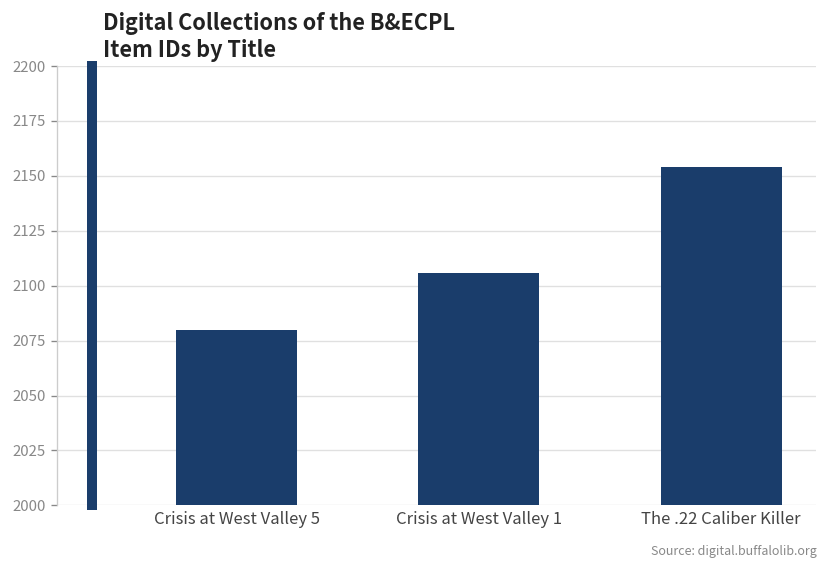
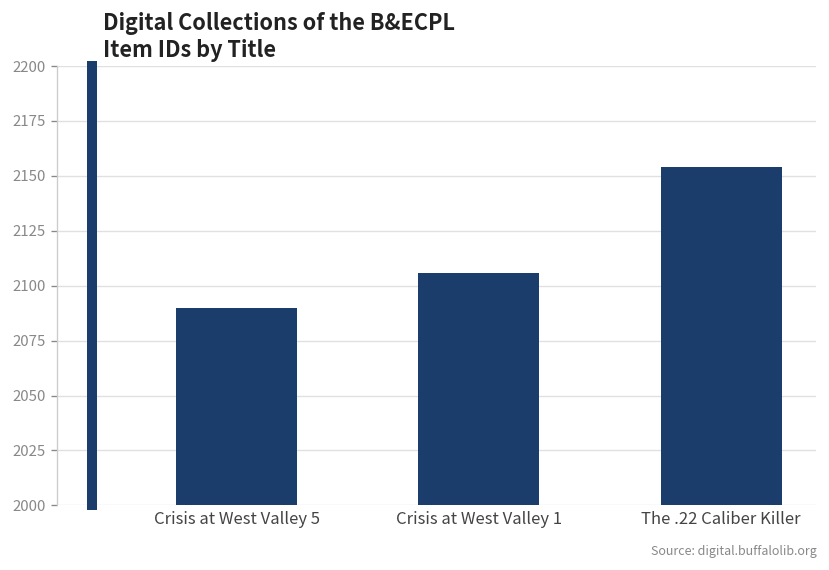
  {
-   "Crisis at West Valley 5": 2080,
+   "Crisis at West Valley 5": 2090,
    "Crisis at West Valley 1": 2106,
    "The .22 Caliber Killer": 2154
  }
